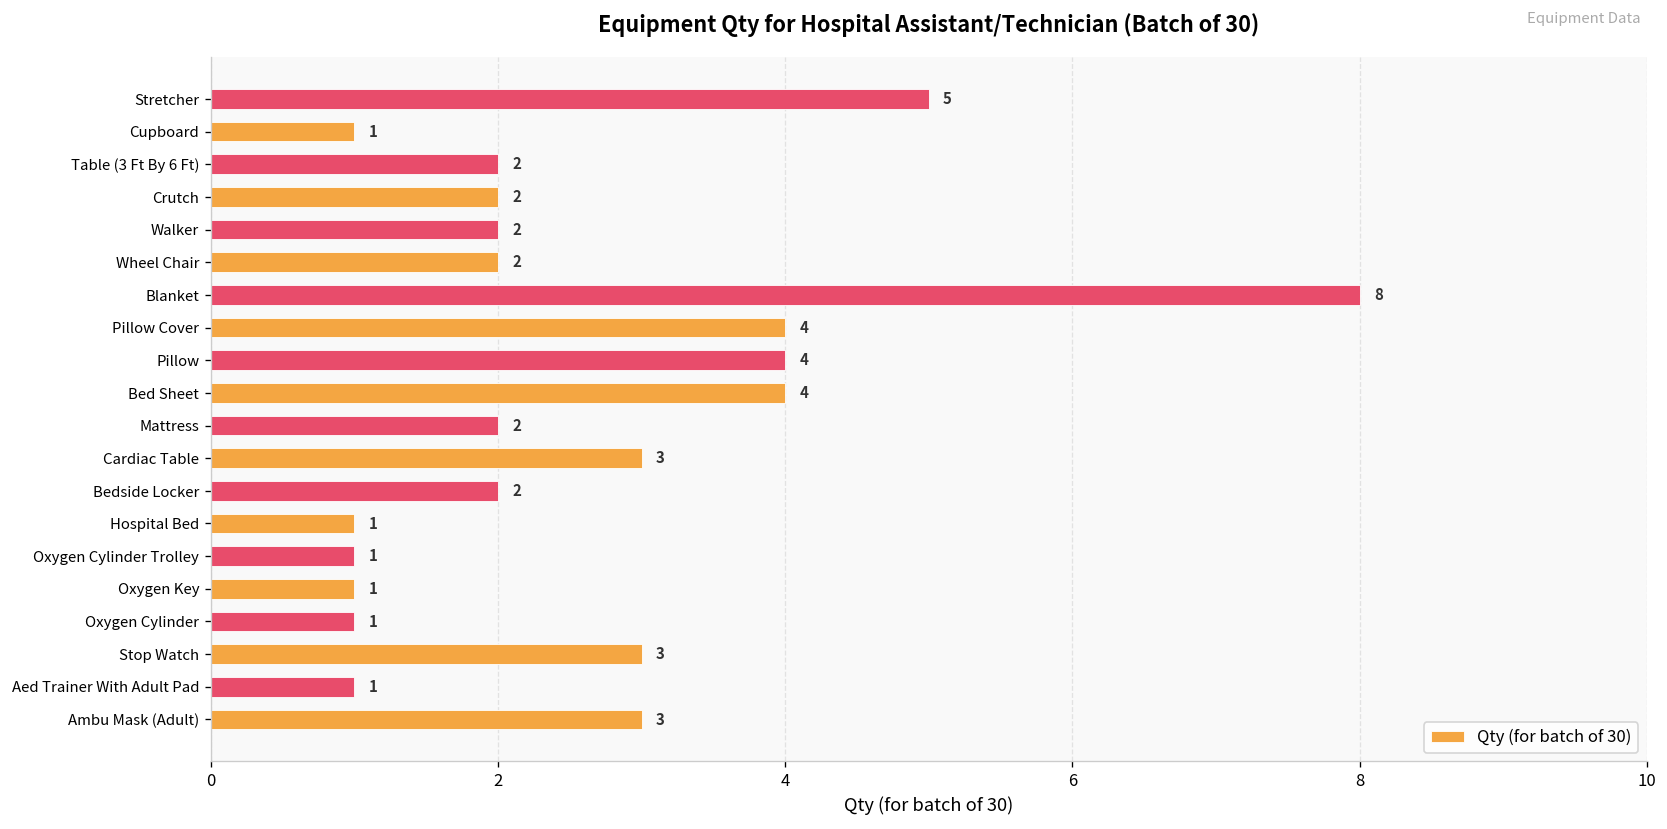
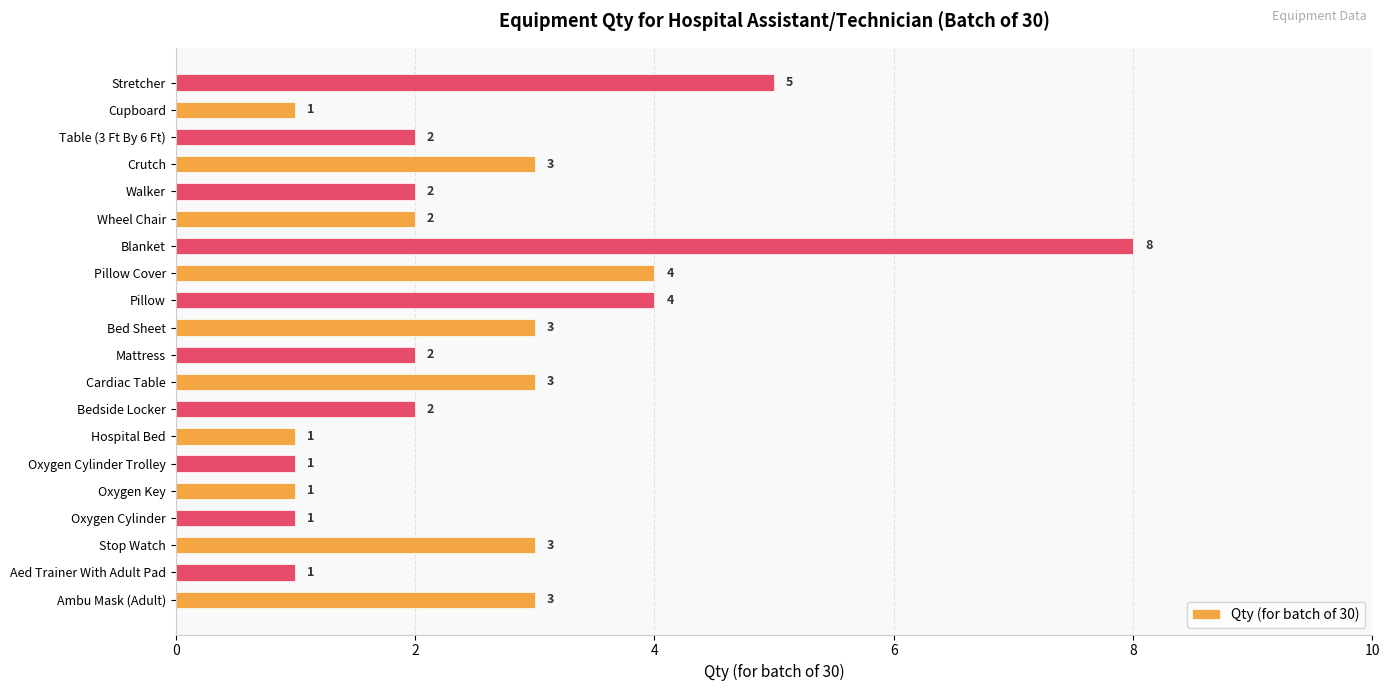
  {
    "Stretcher": 5,
    "Cupboard": 1,
    "Table (3 Ft By 6 Ft)": 2,
-   "Crutch": 2,
+   "Crutch": 3,
    "Walker": 2,
    "Wheel Chair": 2,
    "Blanket": 8,
    "Pillow Cover": 4,
    "Pillow": 4,
-   "Bed Sheet": 4,
+   "Bed Sheet": 3,
    "Mattress": 2,
    "Cardiac Table": 3,
    "Bedside Locker": 2,
    "Hospital Bed": 1,
    "Oxygen Cylinder Trolley": 1,
    "Oxygen Key": 1,
    "Oxygen Cylinder": 1,
    "Stop Watch": 3,
    "Aed Trainer With Adult Pad": 1,
    "Ambu Mask (Adult)": 3
  }
